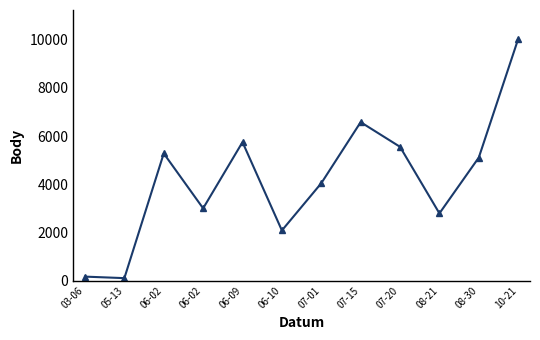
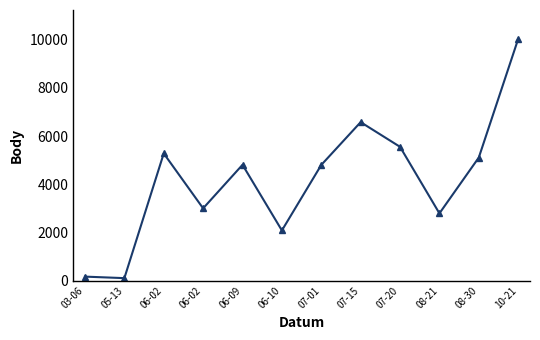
  {
    "03-06": 200,
    "05-13": 100,
-   "06-09": 5700,
+   "06-09": 4800,
    "06-10": 2100,
-   "07-01": 4000,
+   "07-01": 4800,
    "07-15": 6600,
    "07-20": 5600,
    "08-21": 2800,
    "08-30": 5100,
    "10-21": 10000
  }
